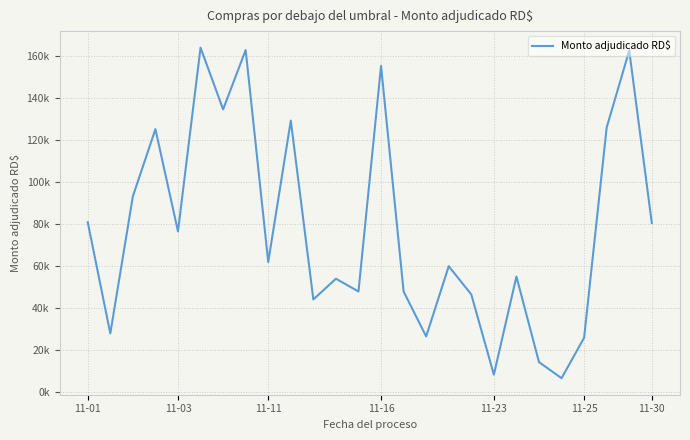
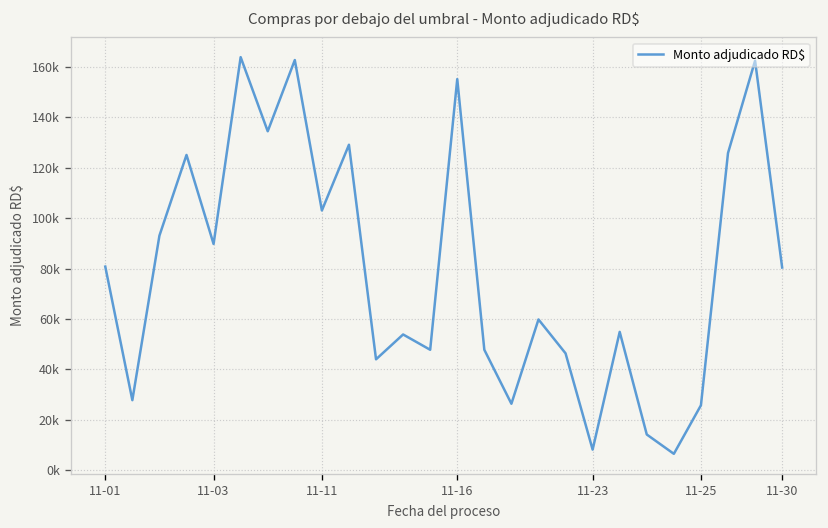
  {
    "11-01": 81000,
-   "11-03": 76000,
-   "11-11": 62000,
+   "11-03": 90000,
+   "11-11": 103000,
    "11-16": 155000,
    "11-23": 8000,
    "11-25": 26000,
    "11-30": 80000
  }
